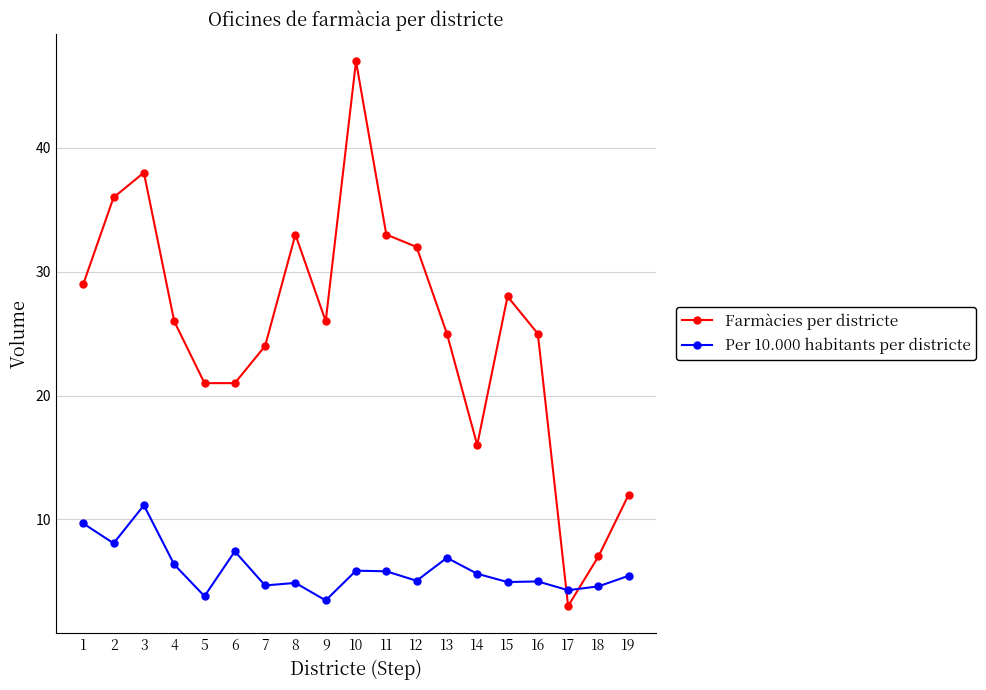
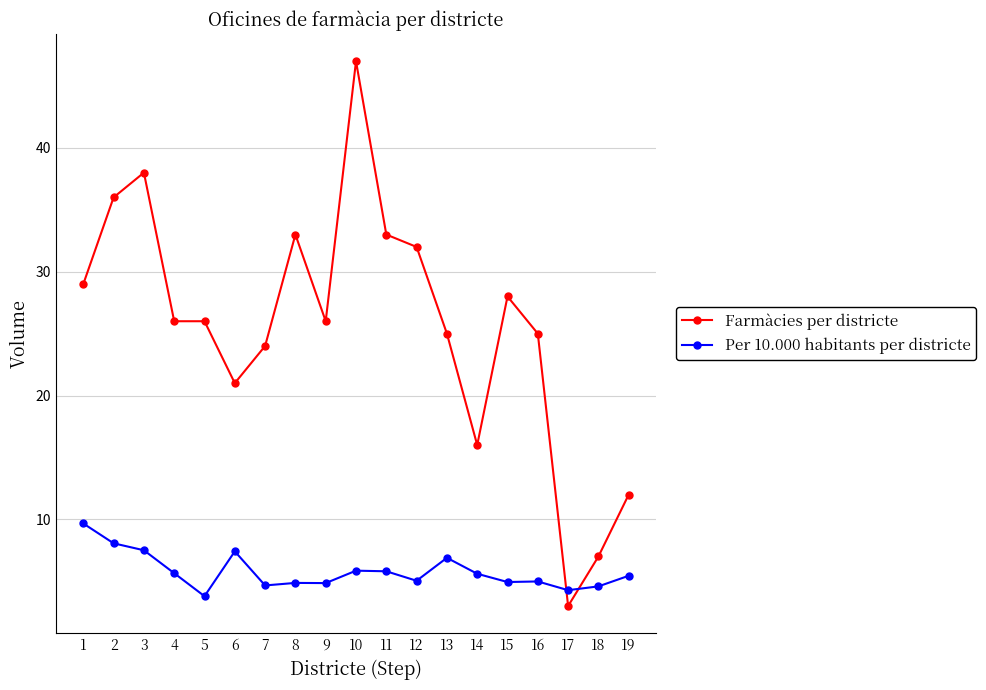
  {
    "Farmàcies per districte": {
      "1": 29,
      "2": 36,
      "3": 38,
      "4": 26,
-     "5": 21,
+     "5": 26,
      "6": 21,
      "7": 24,
      "8": 33,
      "9": 26,
      "10": 47,
      "11": 33,
      "12": 32,
      "13": 25,
      "14": 16,
      "15": 28,
      "16": 25,
      "17": 3,
      "18": 7,
      "19": 12
    },
    "Per 10.000 habitants per districte": {
      "1": 9.7,
      "2": 8.1,
-     "3": 11.1,
-     "4": 6.4,
+     "3": 7.5,
+     "4": 5.7,
      "5": 3.8,
      "6": 7.4,
      "7": 4.7,
      "8": 4.9,
-     "9": 3.5,
+     "9": 4.9,
      "10": 5.9,
      "11": 5.8,
      "12": 5.0,
      "13": 6.9,
      "14": 5.6,
      "15": 4.9,
      "16": 5.0,
      "17": 4.3,
      "18": 4.6,
      "19": 5.4
    }
  }
